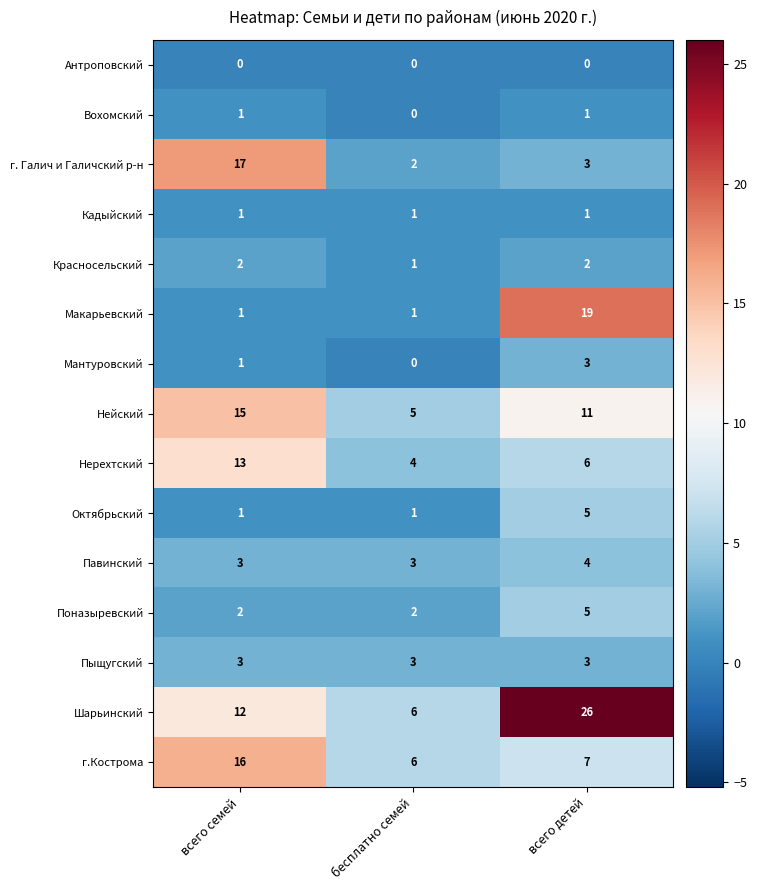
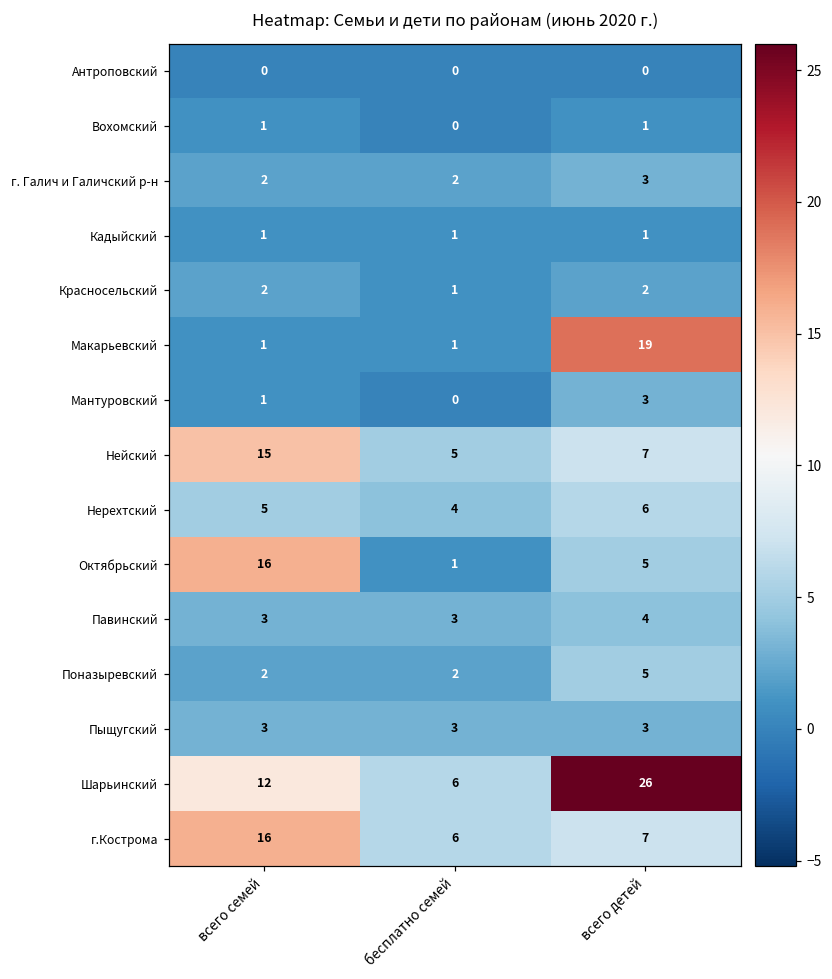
  {
    "Антроповский": {
      "всего семей": 0,
      "бесплатно семей": 0,
      "всего детей": 0
    },
    "Вохомский": {
      "всего семей": 1,
      "бесплатно семей": 0,
      "всего детей": 1
    },
    "г. Галич и Галичский р-н": {
-     "всего семей": 17,
+     "всего семей": 2,
      "бесплатно семей": 2,
      "всего детей": 3
    },
    "Кадыйский": {
      "всего семей": 1,
      "бесплатно семей": 1,
      "всего детей": 1
    },
    "Красносельский": {
      "всего семей": 2,
      "бесплатно семей": 1,
      "всего детей": 2
    },
    "Макарьевский": {
      "всего семей": 1,
      "бесплатно семей": 1,
      "всего детей": 19
    },
    "Мантуровский": {
      "всего семей": 1,
      "бесплатно семей": 0,
      "всего детей": 3
    },
    "Нейский": {
      "всего семей": 15,
      "бесплатно семей": 5,
-     "всего детей": 11
+     "всего детей": 7
    },
    "Нерехтский": {
-     "всего семей": 13,
+     "всего семей": 5,
      "бесплатно семей": 4,
      "всего детей": 6
    },
    "Октябрьский": {
-     "всего семей": 1,
+     "всего семей": 16,
      "бесплатно семей": 1,
      "всего детей": 5
    },
    "Павинский": {
      "всего семей": 3,
      "бесплатно семей": 3,
      "всего детей": 4
    },
    "Поназыревский": {
      "всего семей": 2,
      "бесплатно семей": 2,
      "всего детей": 5
    },
    "Пыщугский": {
      "всего семей": 3,
      "бесплатно семей": 3,
      "всего детей": 3
    },
    "Шарьинский": {
      "всего семей": 12,
      "бесплатно семей": 6,
      "всего детей": 26
    },
    "г.Кострома": {
      "всего семей": 16,
      "бесплатно семей": 6,
      "всего детей": 7
    }
  }
